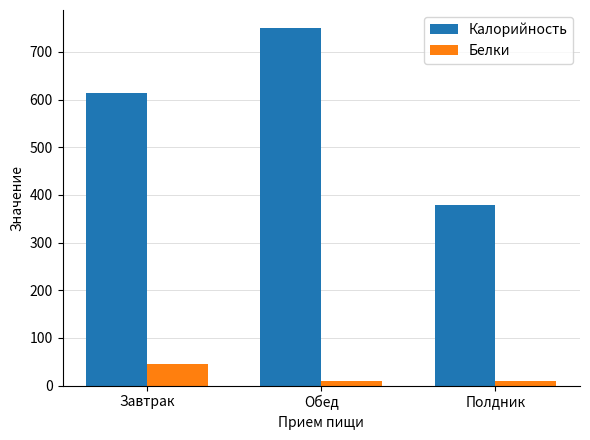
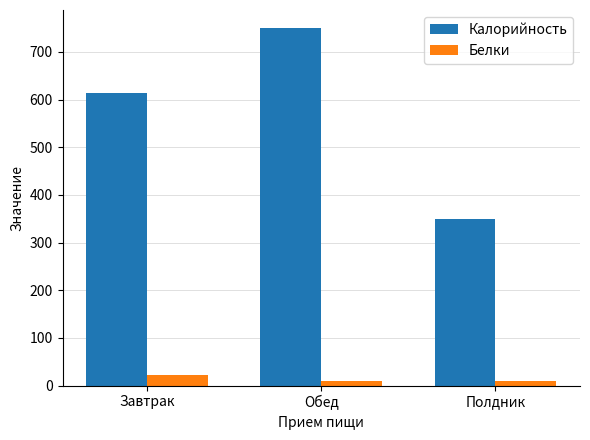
  {
    "Калорийность": {
      "Завтрак": 610,
      "Обед": 750,
-     "Полдник": 380
+     "Полдник": 350
    },
    "Белки": {
-     "Завтрак": 50,
+     "Завтрак": 20,
      "Обед": 10,
      "Полдник": 10
    }
  }
